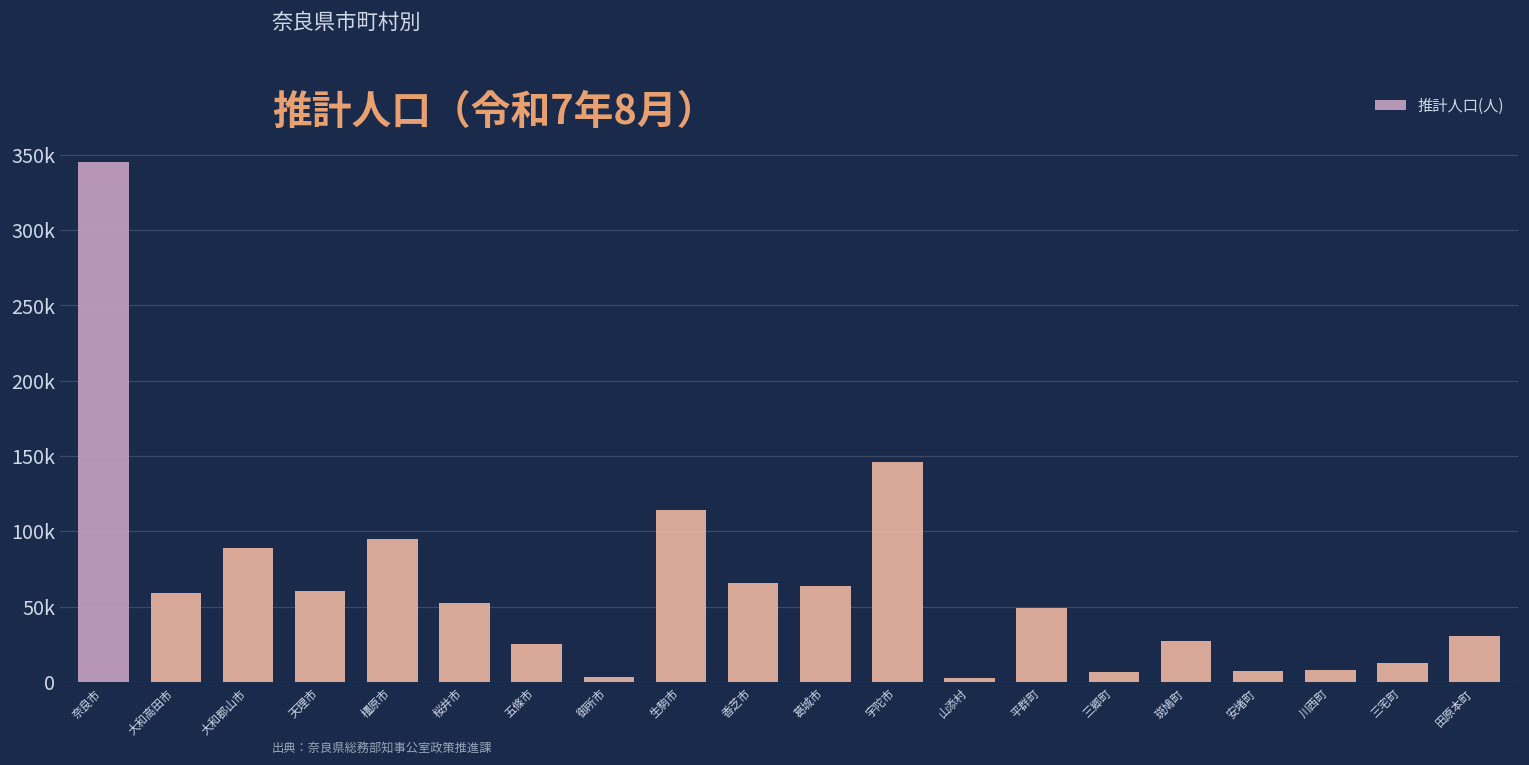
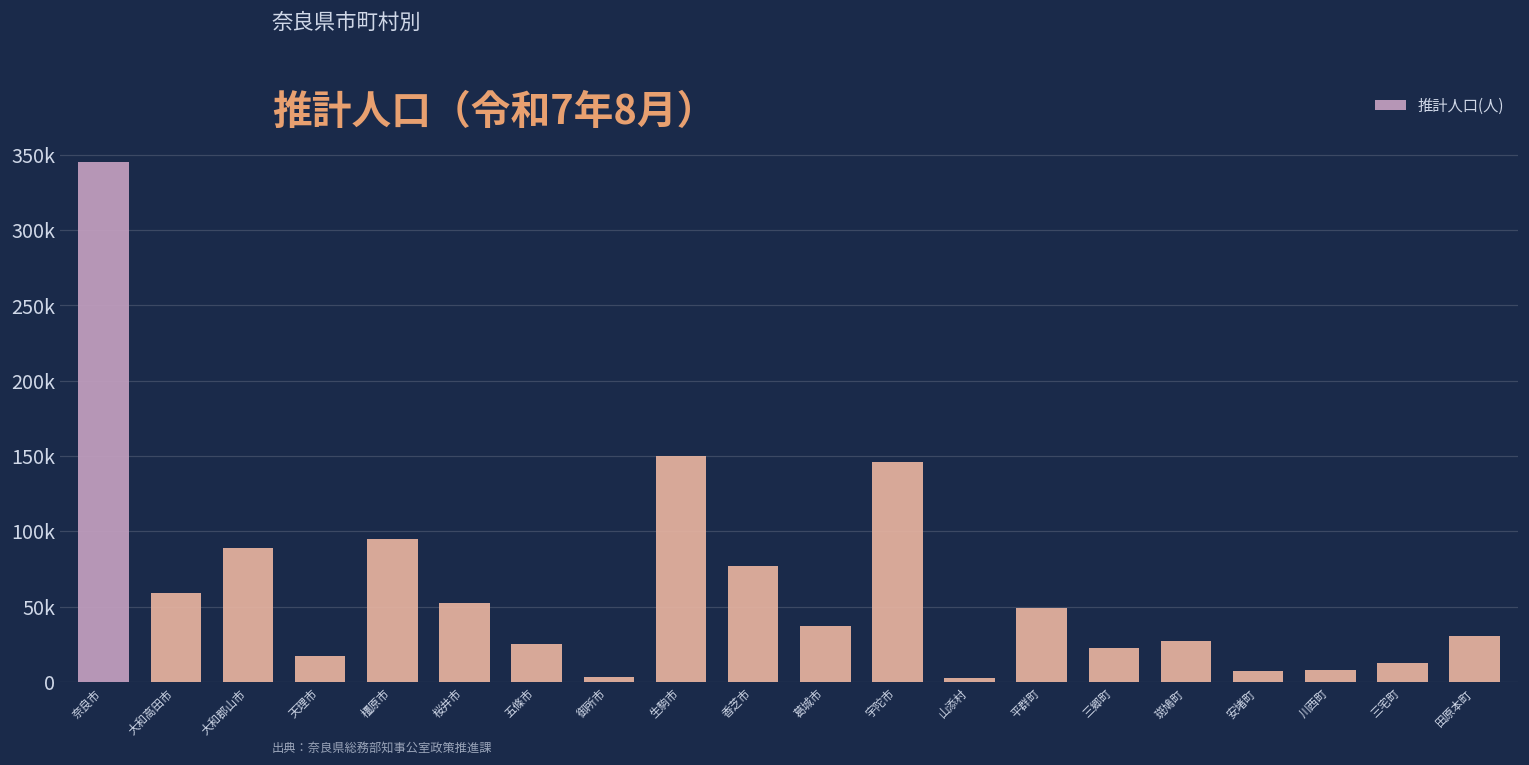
  {
    "奈良市": 346000,
    "大和高田市": 59000,
    "大和郡山市": 89000,
-   "天理市": 60000,
+   "天理市": 17000,
    "橿原市": 95000,
    "桜井市": 53000,
    "五條市": 25000,
    "御所市": 3000,
-   "生駒市": 114000,
-   "香芝市": 66000,
-   "葛城市": 64000,
+   "生駒市": 150000,
+   "香芝市": 77000,
+   "葛城市": 37000,
    "宇陀市": 146000,
    "山添村": 3000,
    "平群町": 49000,
-   "三郷町": 7000,
+   "三郷町": 23000,
    "斑鳩町": 27000,
    "安堵町": 7000,
    "川西町": 8000,
    "三宅町": 13000,
    "田原本町": 31000
  }
